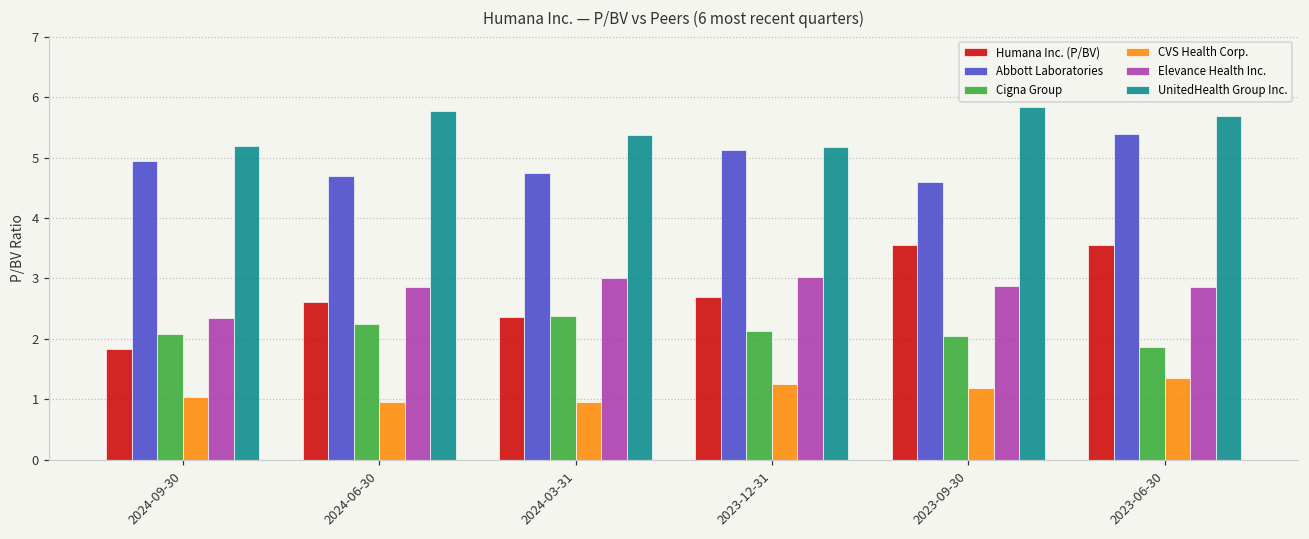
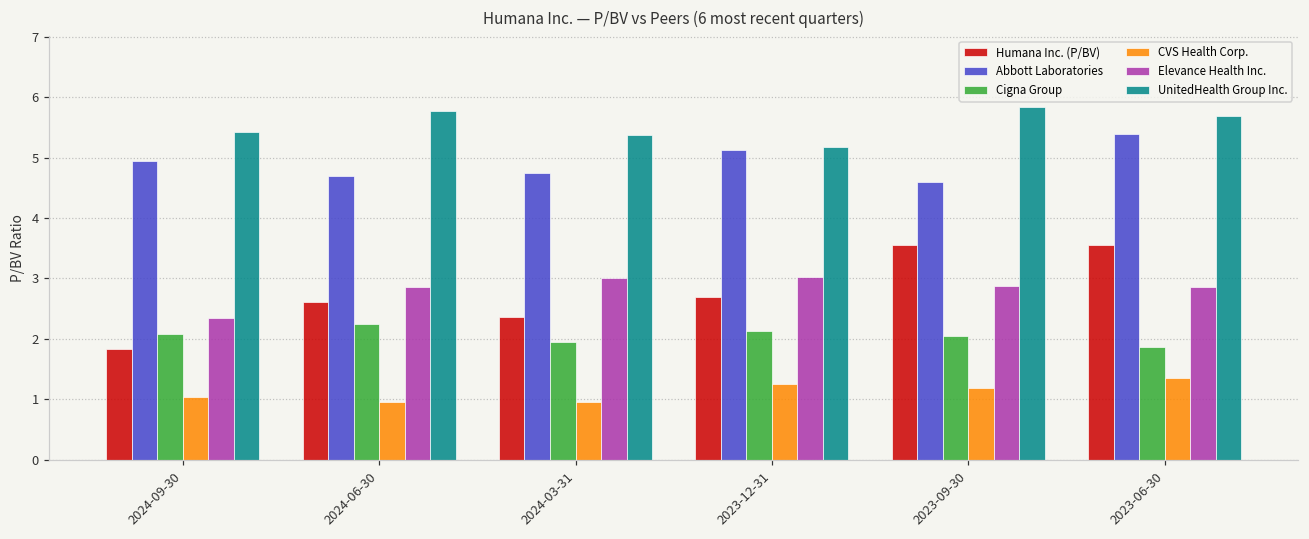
  {
    "Humana Inc. (P/BV)": {
      "2024-09-30": 1.8,
      "2024-06-30": 2.6,
      "2024-03-31": 2.4,
      "2023-12-31": 2.7,
      "2023-09-30": 3.6,
      "2023-06-30": 3.6
    },
    "Abbott Laboratories": {
      "2024-09-30": 4.9,
      "2024-06-30": 4.7,
      "2024-03-31": 4.8,
      "2023-12-31": 5.1,
      "2023-09-30": 4.6,
      "2023-06-30": 5.4
    },
    "Cigna Group": {
      "2024-09-30": 2.1,
      "2024-06-30": 2.3,
-     "2024-03-31": 2.4,
+     "2024-03-31": 2.0,
      "2023-12-31": 2.1,
      "2023-09-30": 2.0,
      "2023-06-30": 1.9
    },
    "CVS Health Corp.": {
      "2024-09-30": 1.0,
      "2024-06-30": 1.0,
      "2024-03-31": 1.0,
      "2023-12-31": 1.3,
      "2023-09-30": 1.2,
      "2023-06-30": 1.4
    },
    "Elevance Health Inc.": {
      "2024-09-30": 2.4,
      "2024-06-30": 2.9,
      "2024-03-31": 3.0,
      "2023-12-31": 3.0,
      "2023-09-30": 2.9,
      "2023-06-30": 2.9
    },
    "UnitedHealth Group Inc.": {
-     "2024-09-30": 5.2,
+     "2024-09-30": 5.4,
      "2024-06-30": 5.8,
      "2024-03-31": 5.4,
      "2023-12-31": 5.2,
      "2023-09-30": 5.8,
      "2023-06-30": 5.7
    }
  }
